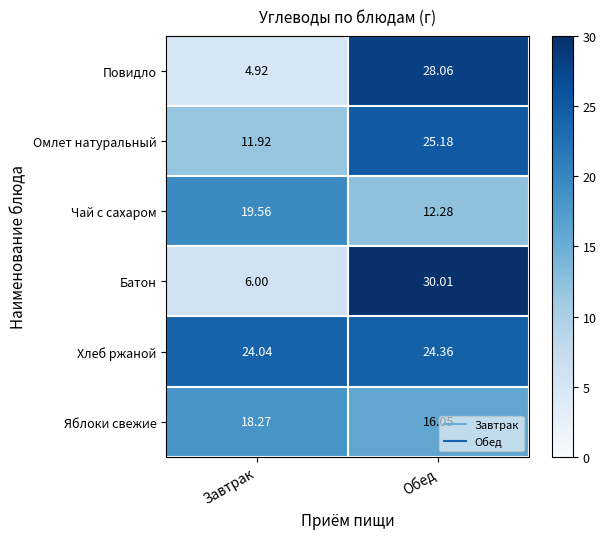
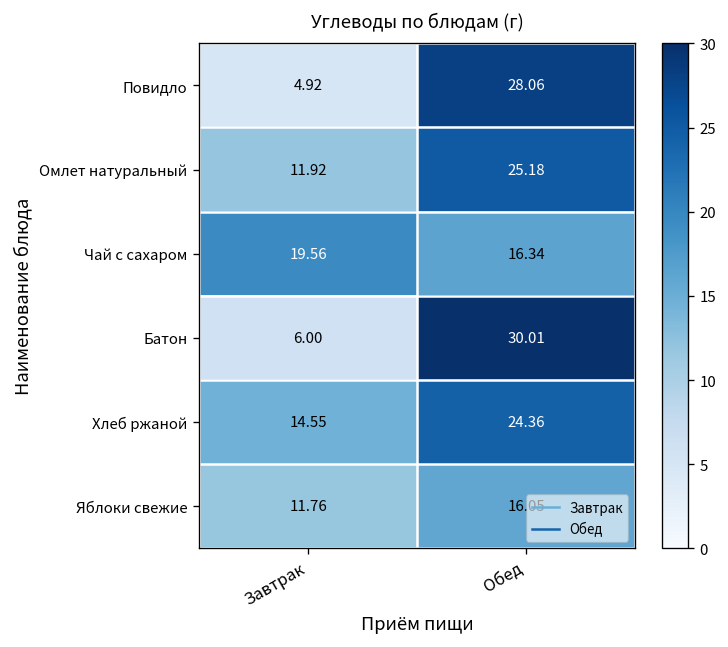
  {
    "Повидло": {
      "Завтрак": 4.92,
      "Обед": 28.06
    },
    "Омлет натуральный": {
      "Завтрак": 11.92,
      "Обед": 25.18
    },
    "Чай с сахаром": {
      "Завтрак": 19.56,
-     "Обед": 12.28
+     "Обед": 16.34
    },
    "Батон": {
      "Завтрак": 6.00,
      "Обед": 30.01
    },
    "Хлеб ржаной": {
-     "Завтрак": 24.04,
+     "Завтрак": 14.55,
      "Обед": 24.36
    },
    "Яблоки свежие": {
-     "Завтрак": 18.27
+     "Завтрак": 11.76
    }
  }
